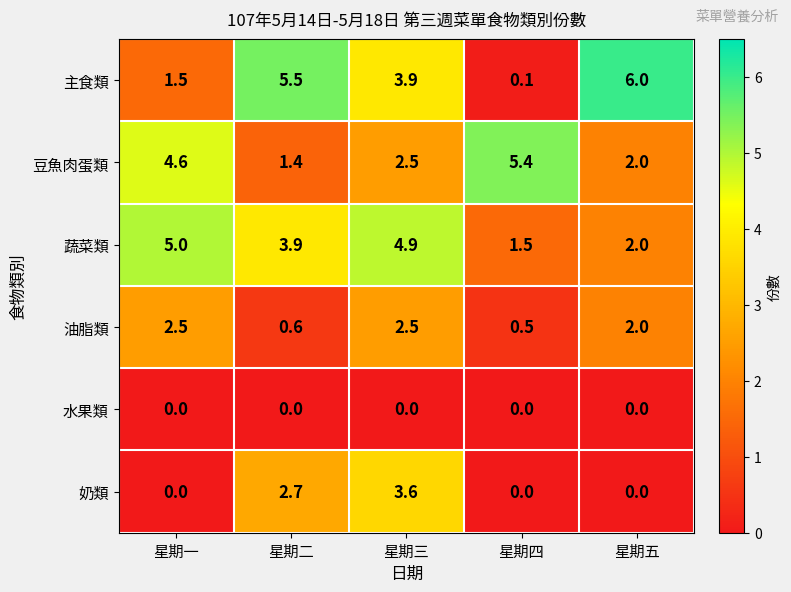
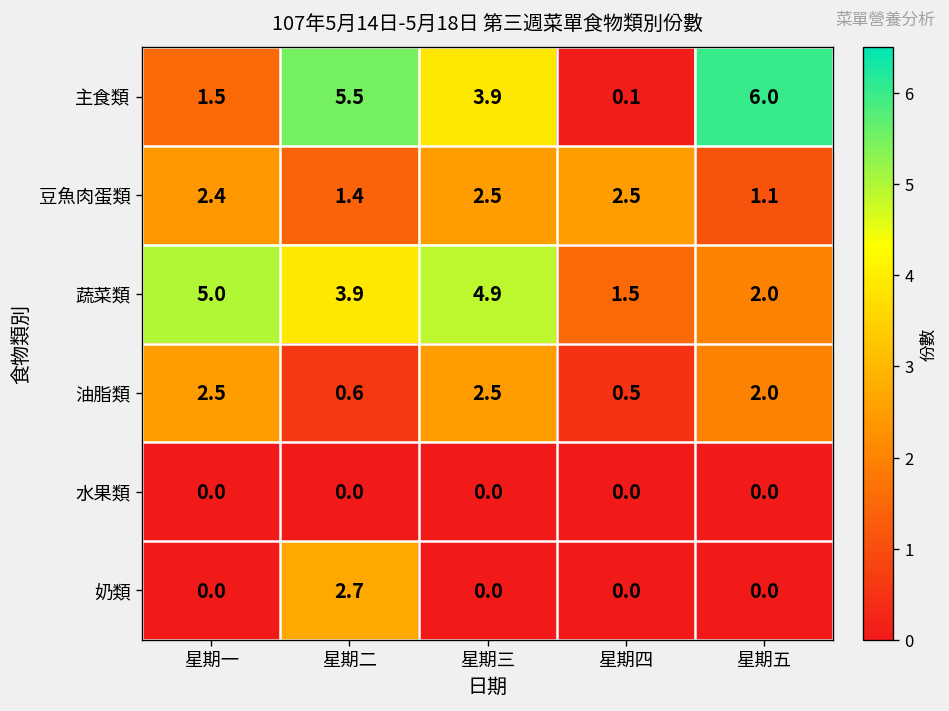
  {
    "主食類": {
      "星期一": 1.5,
      "星期二": 5.5,
      "星期三": 3.9,
      "星期四": 0.1,
      "星期五": 6.0
    },
    "豆魚肉蛋類": {
-     "星期一": 4.6,
+     "星期一": 2.4,
      "星期二": 1.4,
      "星期三": 2.5,
-     "星期四": 5.4,
-     "星期五": 2.0
+     "星期四": 2.5,
+     "星期五": 1.1
    },
    "蔬菜類": {
      "星期一": 5.0,
      "星期二": 3.9,
      "星期三": 4.9,
      "星期四": 1.5,
      "星期五": 2.0
    },
    "油脂類": {
      "星期一": 2.5,
      "星期二": 0.6,
      "星期三": 2.5,
      "星期四": 0.5,
      "星期五": 2.0
    },
    "水果類": {
      "星期一": 0.0,
      "星期二": 0.0,
      "星期三": 0.0,
      "星期四": 0.0,
      "星期五": 0.0
    },
    "奶類": {
      "星期一": 0.0,
      "星期二": 2.7,
-     "星期三": 3.6,
+     "星期三": 0.0,
      "星期四": 0.0,
      "星期五": 0.0
    }
  }
